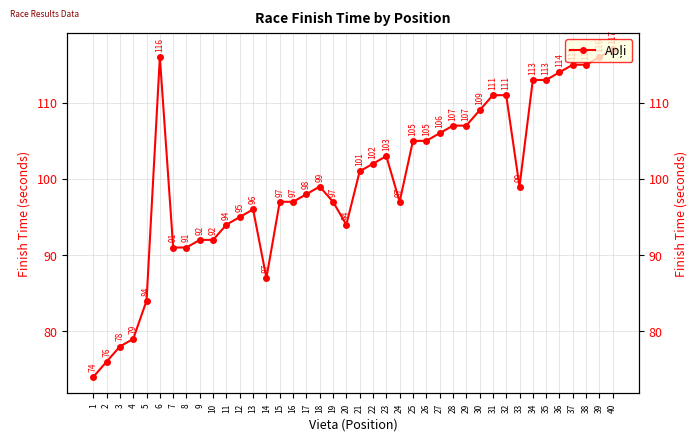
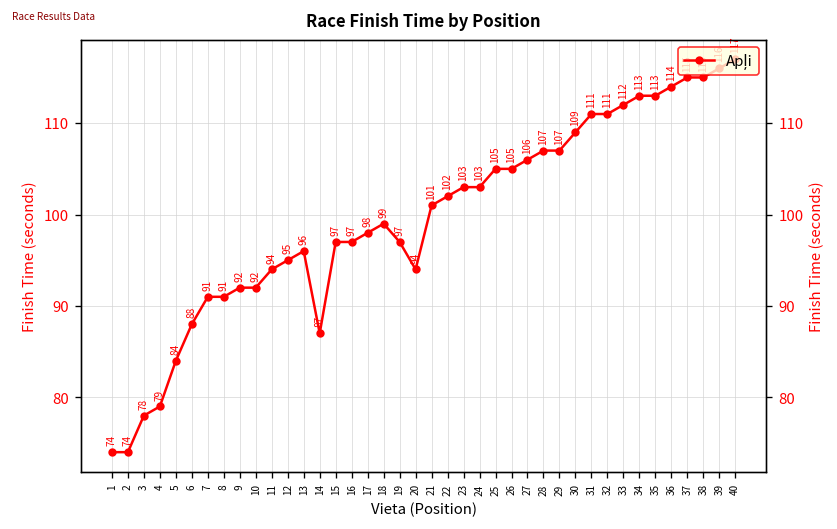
  {
    "1": 74,
-   "2": 76,
+   "2": 74,
    "3": 78,
    "4": 79,
    "5": 84,
-   "6": 116,
+   "6": 88,
    "7": 91,
    "8": 91,
    "9": 92,
    "10": 92,
    "11": 94,
    "12": 95,
    "13": 96,
    "14": 87,
    "15": 97,
    "16": 97,
    "17": 98,
    "18": 99,
    "19": 97,
    "20": 94,
    "21": 101,
    "22": 102,
    "23": 103,
-   "24": 97,
+   "24": 103,
    "25": 105,
    "26": 105,
    "27": 106,
    "28": 107,
    "29": 107,
    "30": 109,
    "31": 111,
    "32": 111,
-   "33": 99,
+   "33": 112,
    "34": 113,
    "35": 113,
    "36": 114
  }
